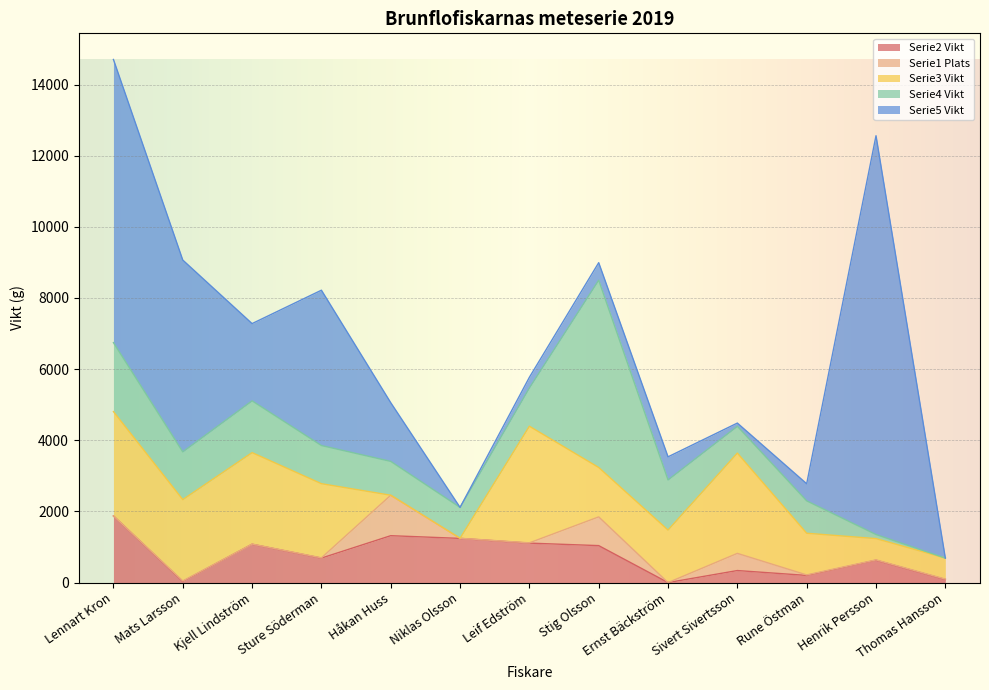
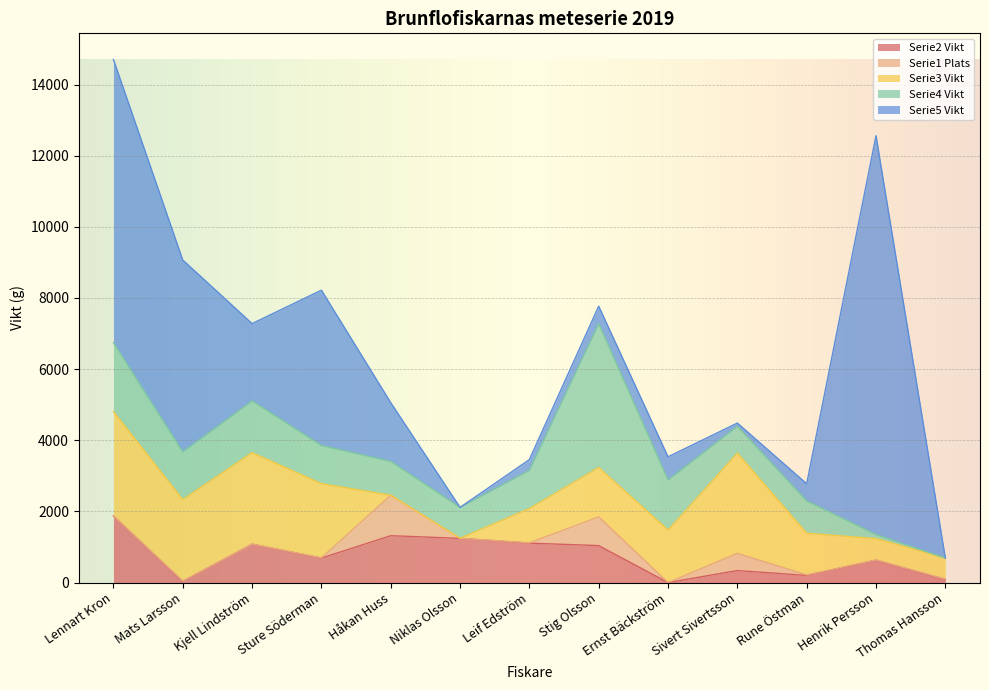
  {
    "Serie2 Vikt": {
      "Håkan Huss": 1300,
      "Stig Olsson": 1000,
      "Sivert Sivertsson": 300
    },
    "Serie1 Plats": {
      "Stig Olsson": 800,
      "Sivert Sivertsson": 500
    },
    "Serie3 Vikt": {
      "Lennart Kron": 2900,
      "Mats Larsson": 2300,
      "Kjell Lindström": 2600,
      "Sture Söderman": 2100,
-     "Leif Edström": 3300,
+     "Leif Edström": 1000,
      "Stig Olsson": 1400,
      "Ernst Bäckström": 1500,
      "Sivert Sivertsson": 2800,
      "Rune Östman": 1200,
      "Henrik Persson": 600
    },
    "Serie4 Vikt": {
      "Lennart Kron": 1900,
      "Mats Larsson": 1300,
      "Kjell Lindström": 1500,
      "Sture Söderman": 1100,
      "Håkan Huss": 1000,
      "Leif Edström": 1100,
-     "Stig Olsson": 5300,
+     "Stig Olsson": 4000,
      "Ernst Bäckström": 1400,
      "Sivert Sivertsson": 800,
      "Rune Östman": 900,
      "Henrik Persson": 100
    },
    "Serie5 Vikt": {
      "Lennart Kron": 8000,
      "Mats Larsson": 5400,
      "Kjell Lindström": 2200,
      "Sture Söderman": 4400,
      "Håkan Huss": 1700,
      "Leif Edström": 300,
      "Stig Olsson": 500,
      "Ernst Bäckström": 700,
      "Sivert Sivertsson": 100,
      "Rune Östman": 500,
      "Henrik Persson": 11200
    }
  }
